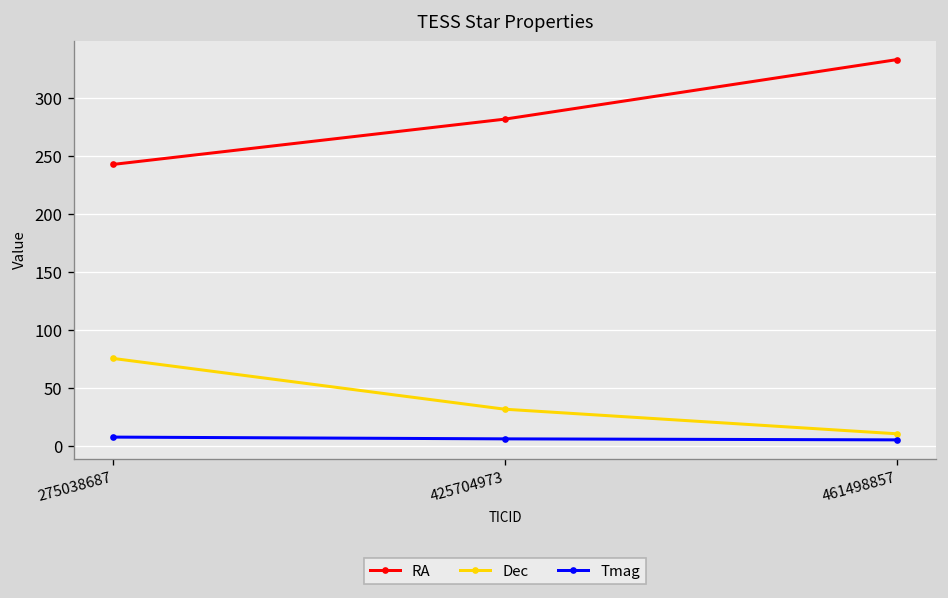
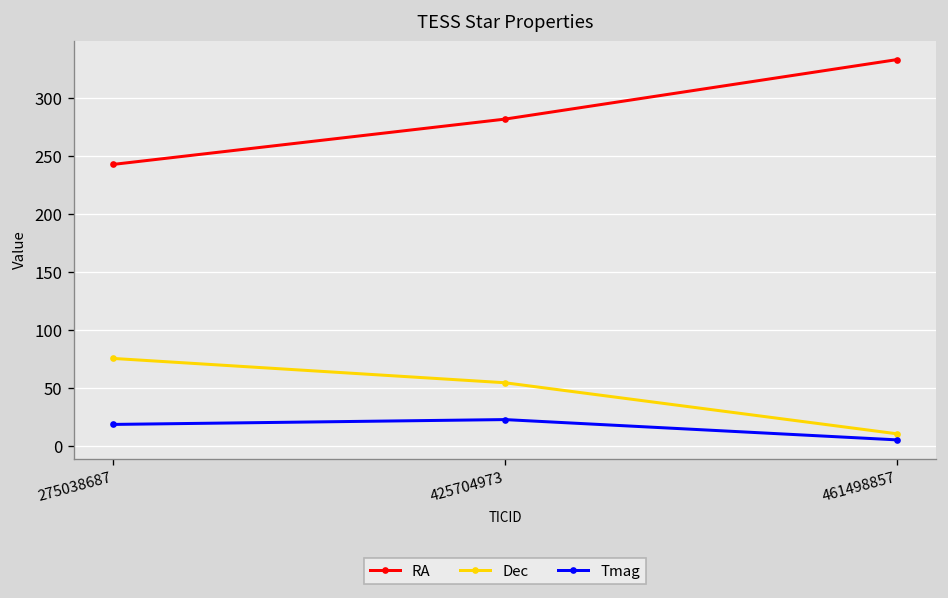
  {
    "RA": {
      "275038687": 240,
      "425704973": 280,
      "461498857": 330
    },
    "Dec": {
      "275038687": 80,
-     "425704973": 30,
+     "425704973": 50,
      "461498857": 10
    },
    "Tmag": {
-     "275038687": 10,
-     "425704973": 10,
+     "275038687": 20,
+     "425704973": 20,
      "461498857": 10
    }
  }
